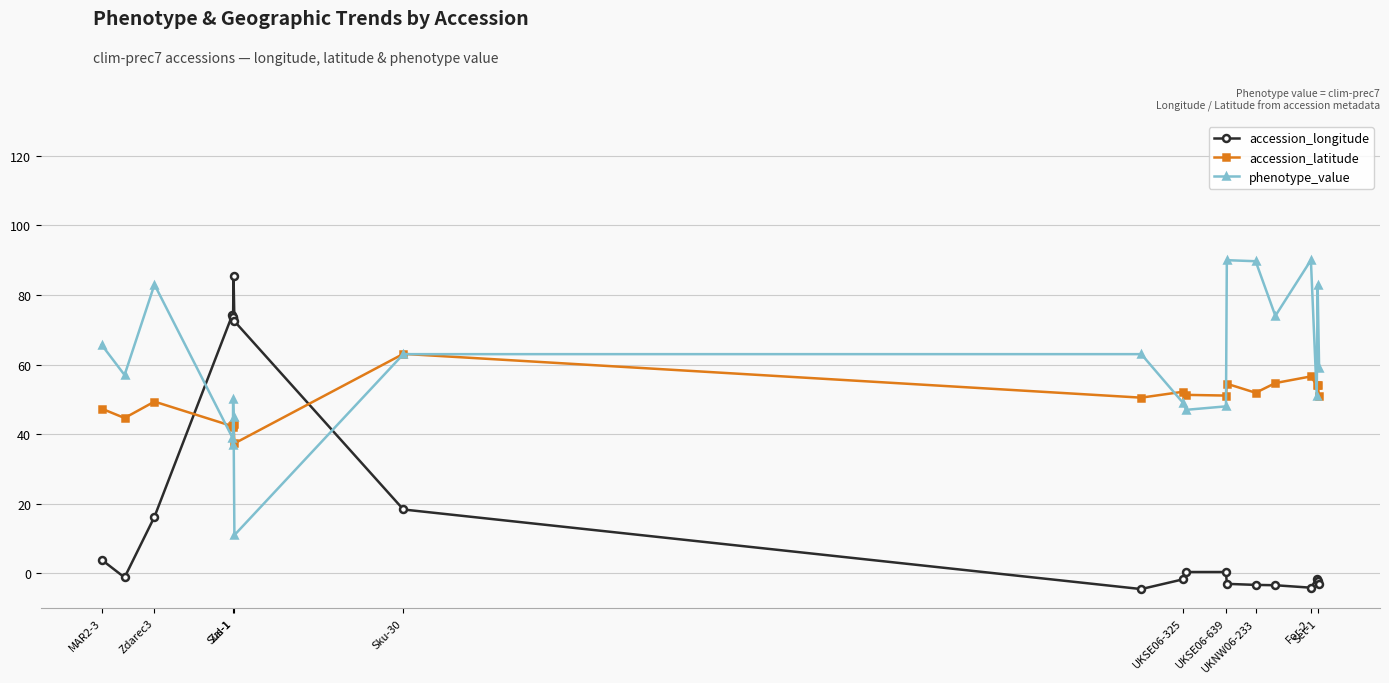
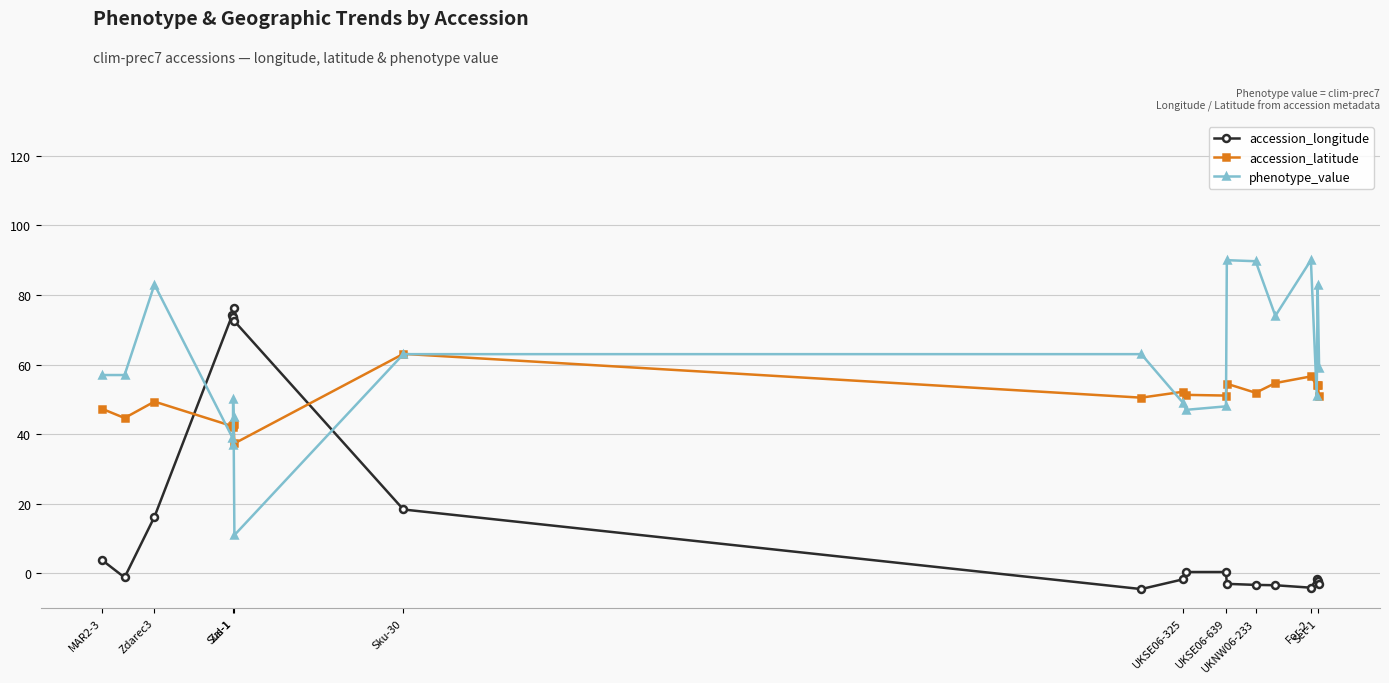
  {
    "accession_longitude": {
      "MAR2-3": 4,
      "Zdarec3": 16,
      "Sus-1": 73,
-     "Zal-1": 85,
+     "Zal-1": 76,
      "Sku-30": 18,
      "UKSE06-325": -2,
      "UKSE06-639": 0,
      "UKNW06-233": -3,
      "For-2": -4,
      "Set-1": -2
    },
    "accession_latitude": {
      "MAR2-3": 47,
      "Zdarec3": 49,
      "Sus-1": 42,
      "Zal-1": 43,
      "UKSE06-325": 52,
      "UKSE06-639": 51,
      "UKNW06-233": 52,
      "For-2": 57,
      "Set-1": 54
    },
    "phenotype_value": {
-     "MAR2-3": 66,
+     "MAR2-3": 57,
      "Zdarec3": 83,
      "Zal-1": 45,
      "UKSE06-325": 49,
      "UKSE06-639": 48,
      "UKNW06-233": 90,
      "For-2": 90,
      "Set-1": 83
    }
  }
